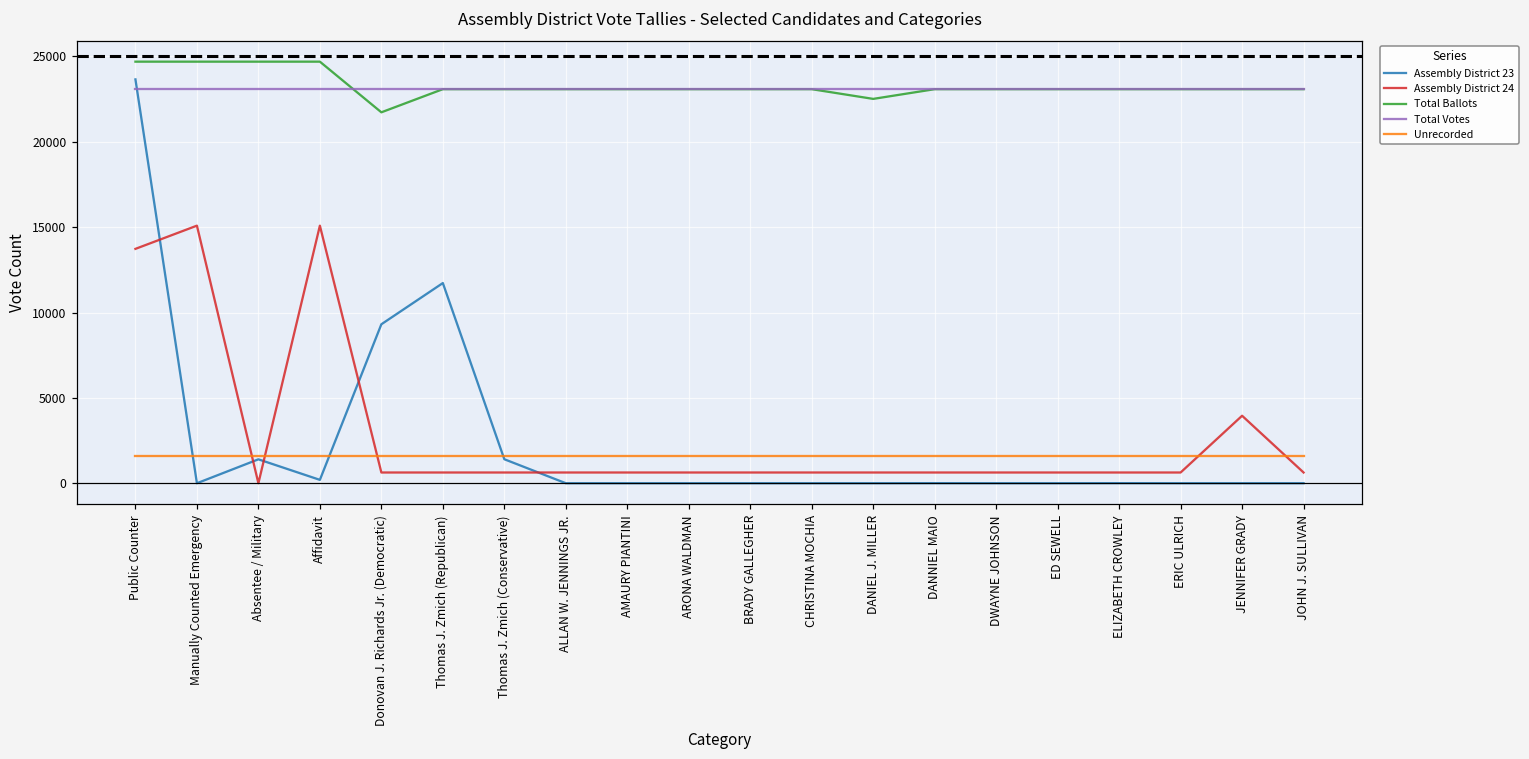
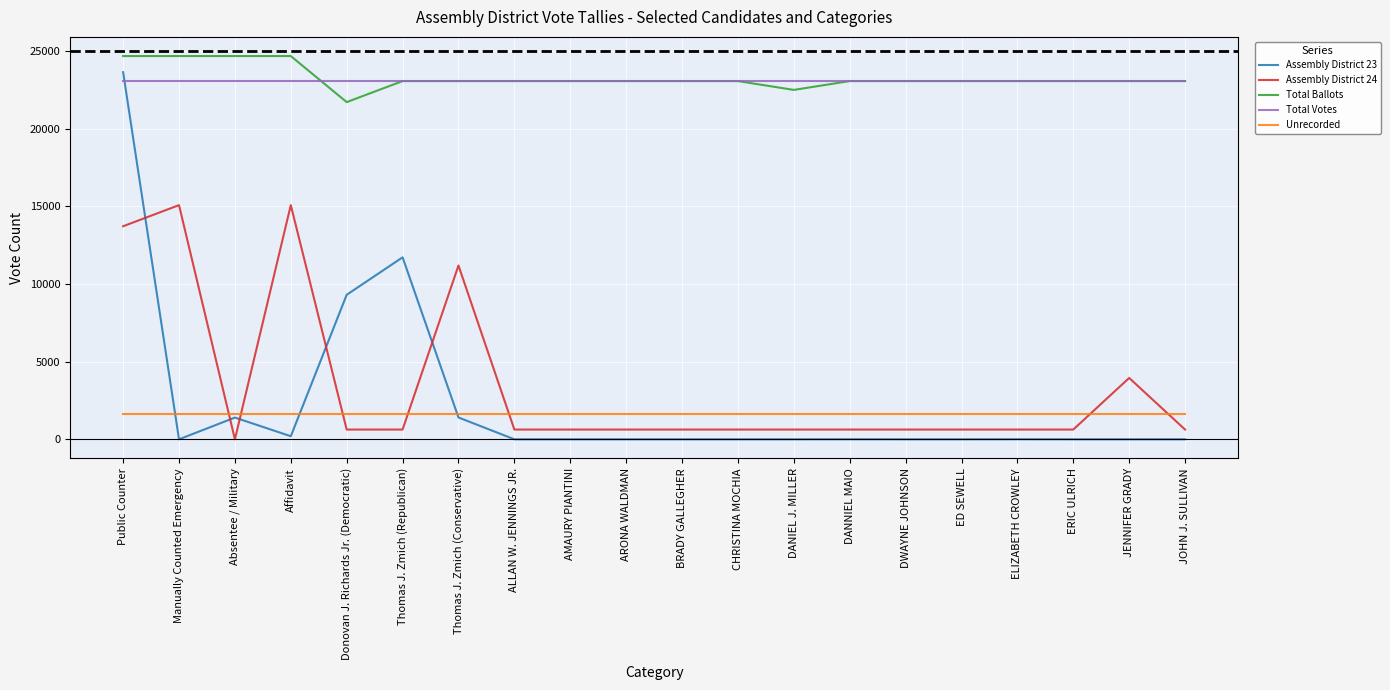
  {
    "Assembly District 23": {
      "Public Counter": 23700,
      "Manually Counted Emergency": 0,
      "Absentee / Military": 1400,
      "Affidavit": 200,
      "Donovan J. Richards Jr. (Democratic)": 9300,
      "Thomas J. Zmich (Republican)": 11700,
      "Thomas J. Zmich (Conservative)": 1400,
      "ALLAN W. JENNINGS JR.": 0,
      "AMAURY PIANTINI": 0,
      "ARONA WALDMAN": 0,
      "BRADY GALLEGHER": 0,
      "CHRISTINA MOCHIA": 0,
      "DANIEL J. MILLER": 0,
      "DANNIEL MAIO": 0,
      "DWAYNE JOHNSON": 0,
      "ED SEWELL": 0,
      "ELIZABETH CROWLEY": 0,
      "ERIC ULRICH": 0,
      "JENNIFER GRADY": 0,
      "JOHN J. SULLIVAN": 0
    },
    "Assembly District 24": {
      "Public Counter": 13700,
      "Manually Counted Emergency": 15100,
      "Absentee / Military": 0,
      "Affidavit": 15100,
      "Donovan J. Richards Jr. (Democratic)": 600,
      "Thomas J. Zmich (Republican)": 600,
-     "Thomas J. Zmich (Conservative)": 600,
+     "Thomas J. Zmich (Conservative)": 11200,
      "ALLAN W. JENNINGS JR.": 600,
      "AMAURY PIANTINI": 600,
      "ARONA WALDMAN": 600,
      "BRADY GALLEGHER": 600,
      "CHRISTINA MOCHIA": 600,
      "DANIEL J. MILLER": 600,
      "DANNIEL MAIO": 600,
      "DWAYNE JOHNSON": 600,
      "ED SEWELL": 600,
      "ELIZABETH CROWLEY": 600,
      "ERIC ULRICH": 600,
      "JENNIFER GRADY": 4000,
      "JOHN J. SULLIVAN": 600
    },
    "Total Ballots": {
      "Public Counter": 24700,
      "Manually Counted Emergency": 24700,
      "Absentee / Military": 24700,
      "Affidavit": 24700,
      "Donovan J. Richards Jr. (Democratic)": 21700,
      "DANIEL J. MILLER": 22500
    },
    "Total Votes": {
      "Public Counter": 23100,
      "Manually Counted Emergency": 23100,
      "Absentee / Military": 23100,
      "Affidavit": 23100,
      "Donovan J. Richards Jr. (Democratic)": 23100,
      "DANIEL J. MILLER": 23100
    },
    "Unrecorded": {
      "Public Counter": 1600,
      "Manually Counted Emergency": 1600,
      "Absentee / Military": 1600,
      "Affidavit": 1600,
      "Donovan J. Richards Jr. (Democratic)": 1600,
      "Thomas J. Zmich (Republican)": 1600,
      "Thomas J. Zmich (Conservative)": 1600,
      "ALLAN W. JENNINGS JR.": 1600,
      "AMAURY PIANTINI": 1600,
      "ARONA WALDMAN": 1600,
      "BRADY GALLEGHER": 1600,
      "CHRISTINA MOCHIA": 1600,
      "DANIEL J. MILLER": 1600,
      "DANNIEL MAIO": 1600,
      "DWAYNE JOHNSON": 1600,
      "ED SEWELL": 1600,
      "ELIZABETH CROWLEY": 1600,
      "ERIC ULRICH": 1600,
      "JENNIFER GRADY": 1600,
      "JOHN J. SULLIVAN": 1600
    }
  }
